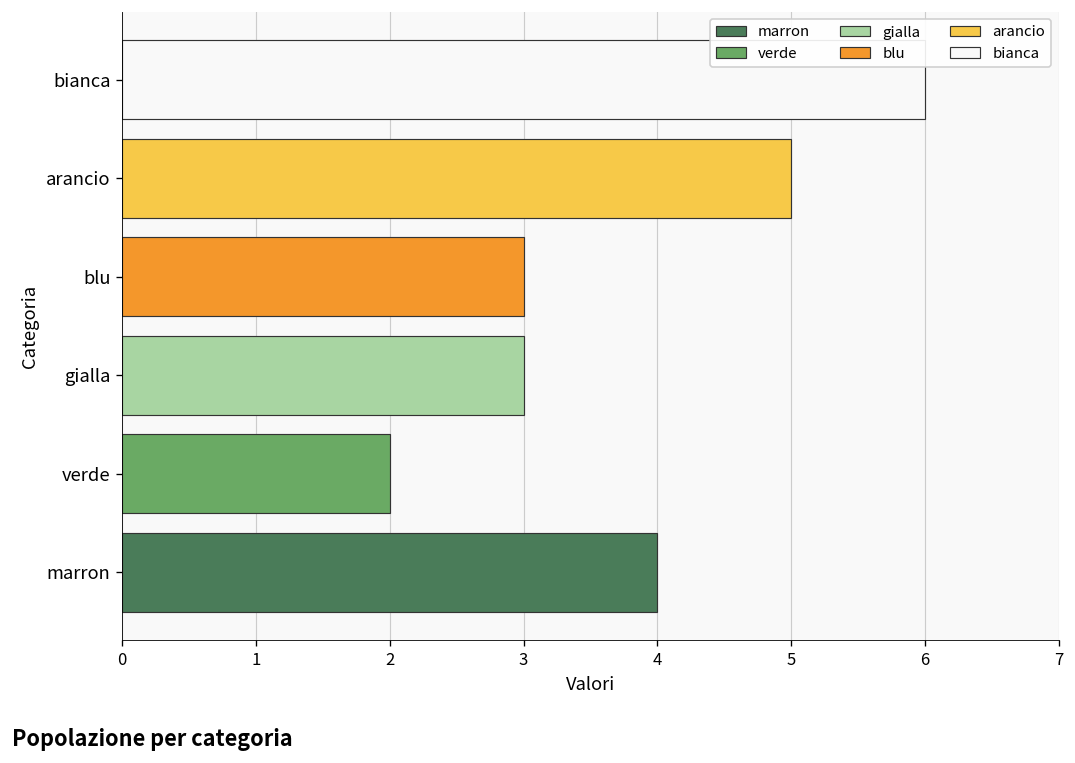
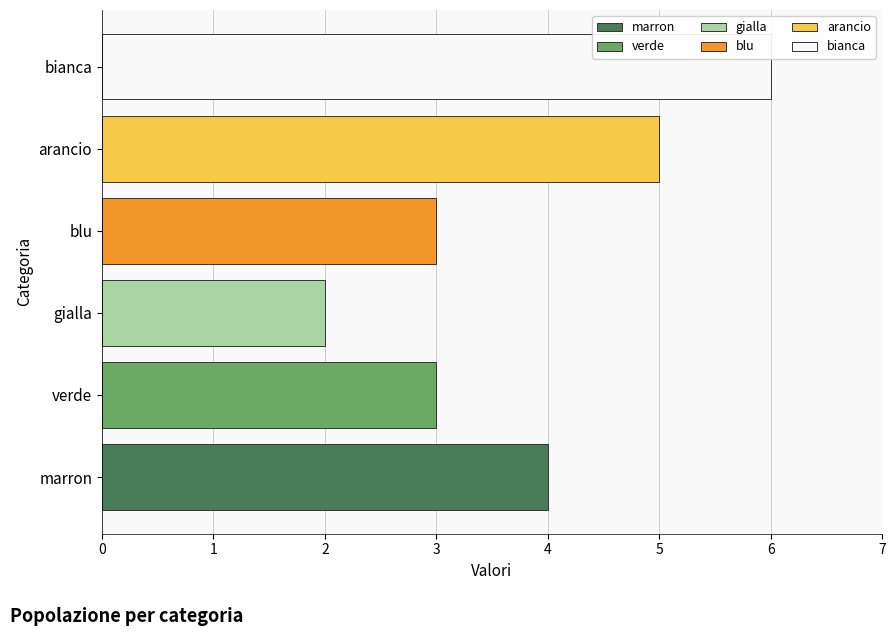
  {
    "bianca": 6,
    "arancio": 5,
    "blu": 3,
-   "gialla": 3,
-   "verde": 2,
+   "gialla": 2,
+   "verde": 3,
    "marron": 4
  }
